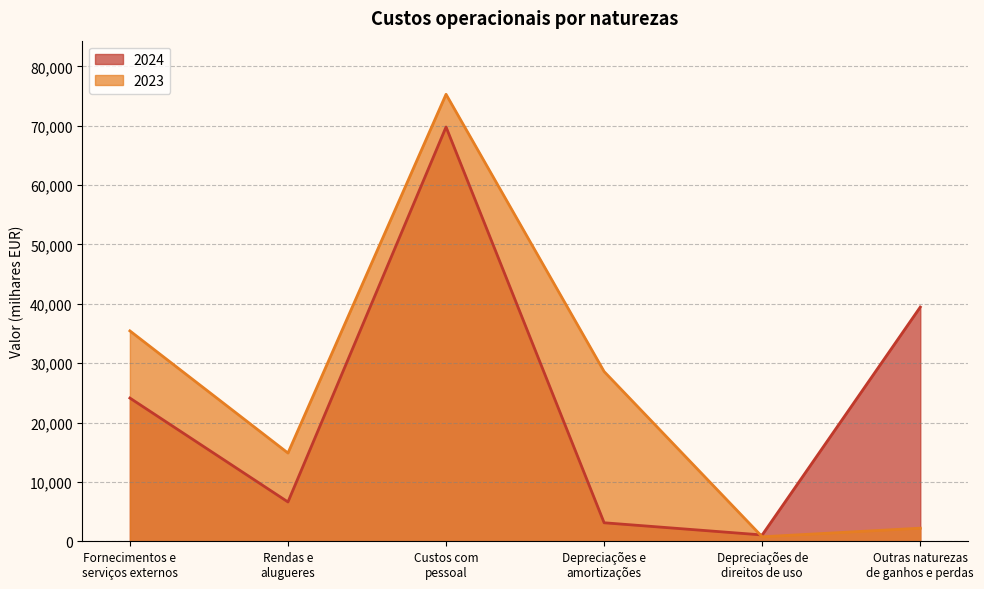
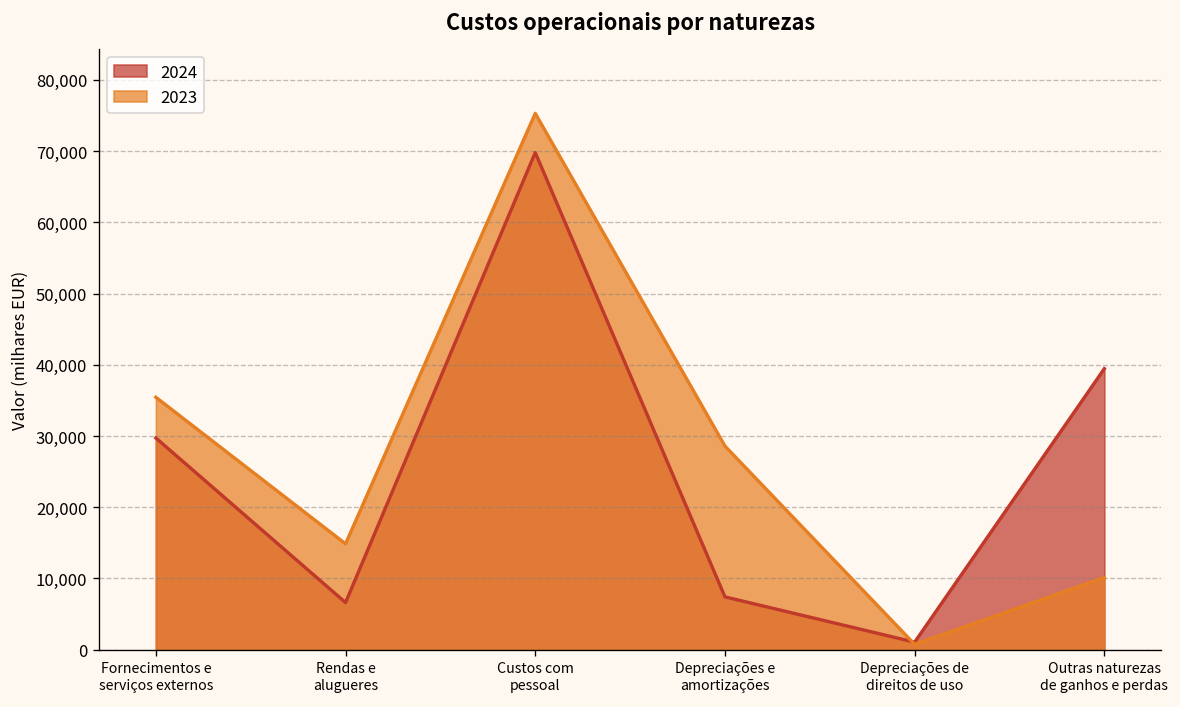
  {
    "2024": {
-     "Fornecimentos e serviços externos": "24,000",
+     "Fornecimentos e serviços externos": "30,000",
      "Rendas e alugueres": "7,000",
      "Custos com pessoal": "70,000",
-     "Depreciações e amortizações": "3,000",
+     "Depreciações e amortizações": "7,000",
      "Outras naturezas de ganhos e perdas": "39,000"
    },
    "2023": {
      "Fornecimentos e serviços externos": "35,000",
      "Rendas e alugueres": "15,000",
      "Custos com pessoal": "75,000",
      "Depreciações e amortizações": "29,000",
-     "Outras naturezas de ganhos e perdas": "2,000"
+     "Outras naturezas de ganhos e perdas": "10,000"
    }
  }
